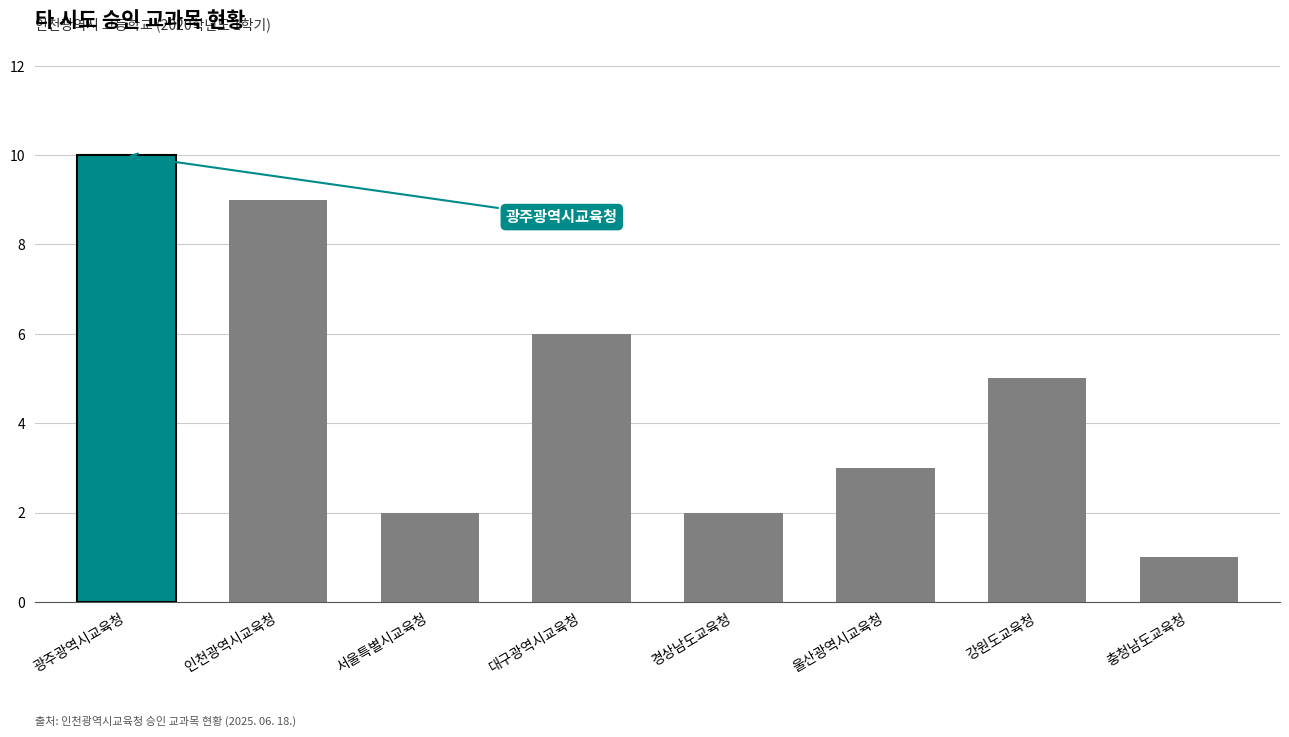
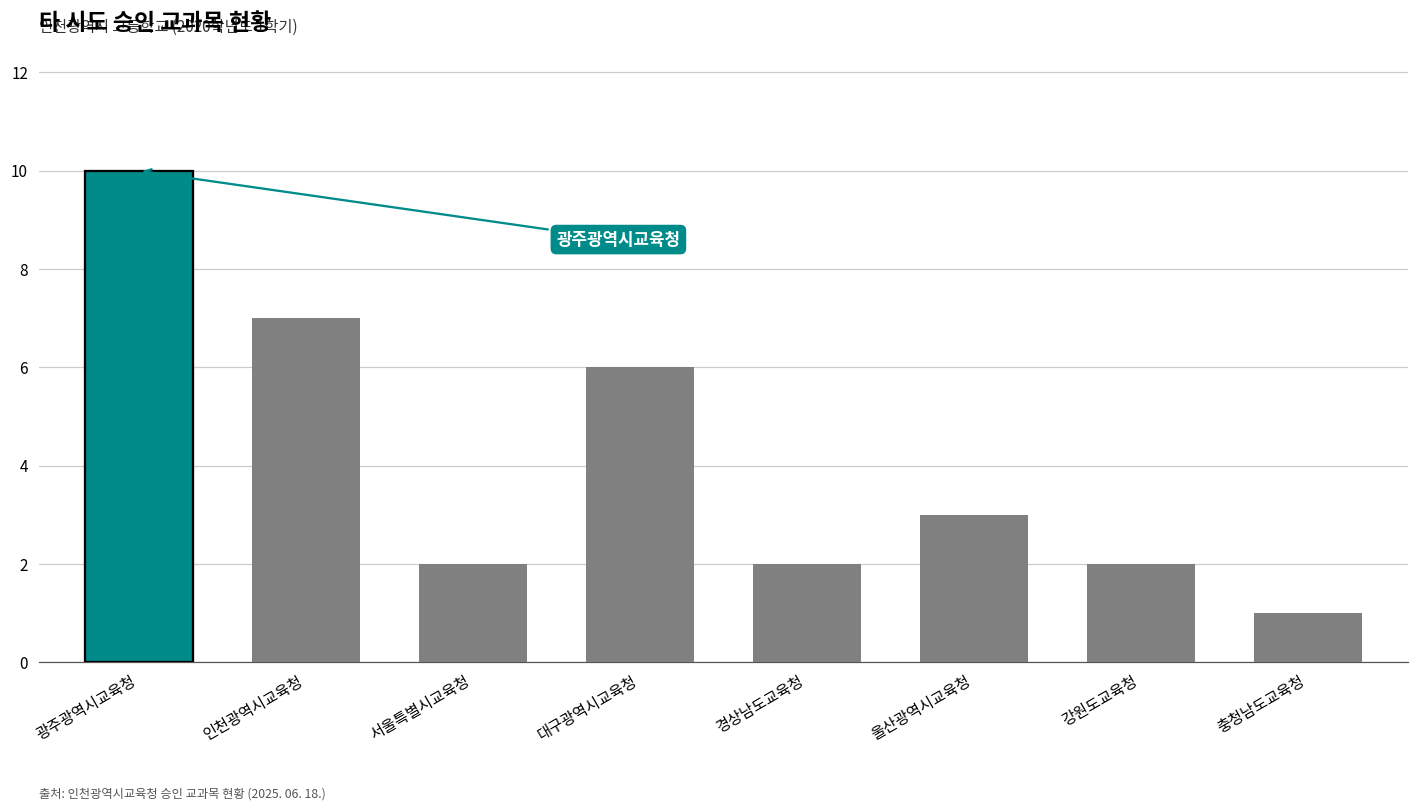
  {
    "광주광역시교육청": 10,
-   "인천광역시교육청": 9,
+   "인천광역시교육청": 7,
    "서울특별시교육청": 2,
    "대구광역시교육청": 6,
    "경상남도교육청": 2,
    "울산광역시교육청": 3,
-   "강원도교육청": 5,
+   "강원도교육청": 2,
    "충청남도교육청": 1
  }
